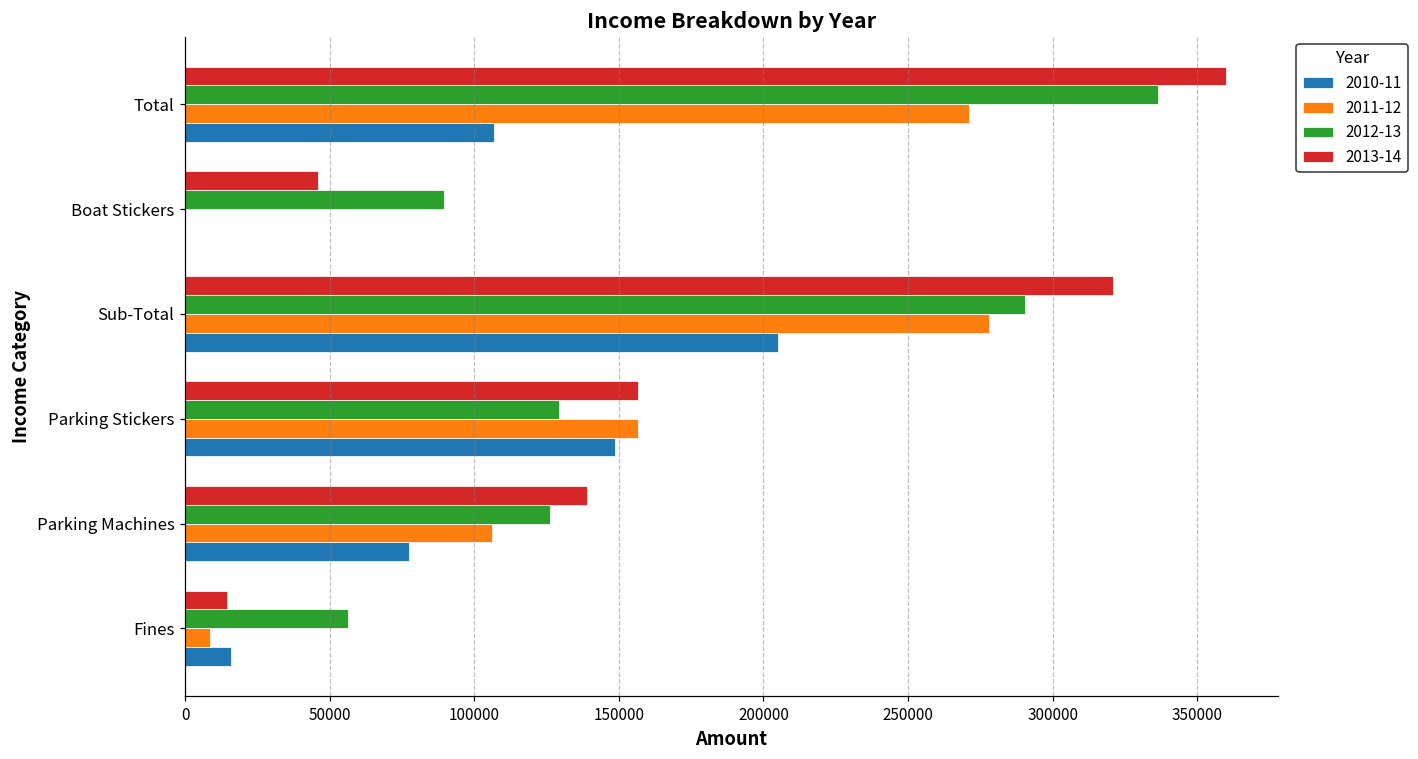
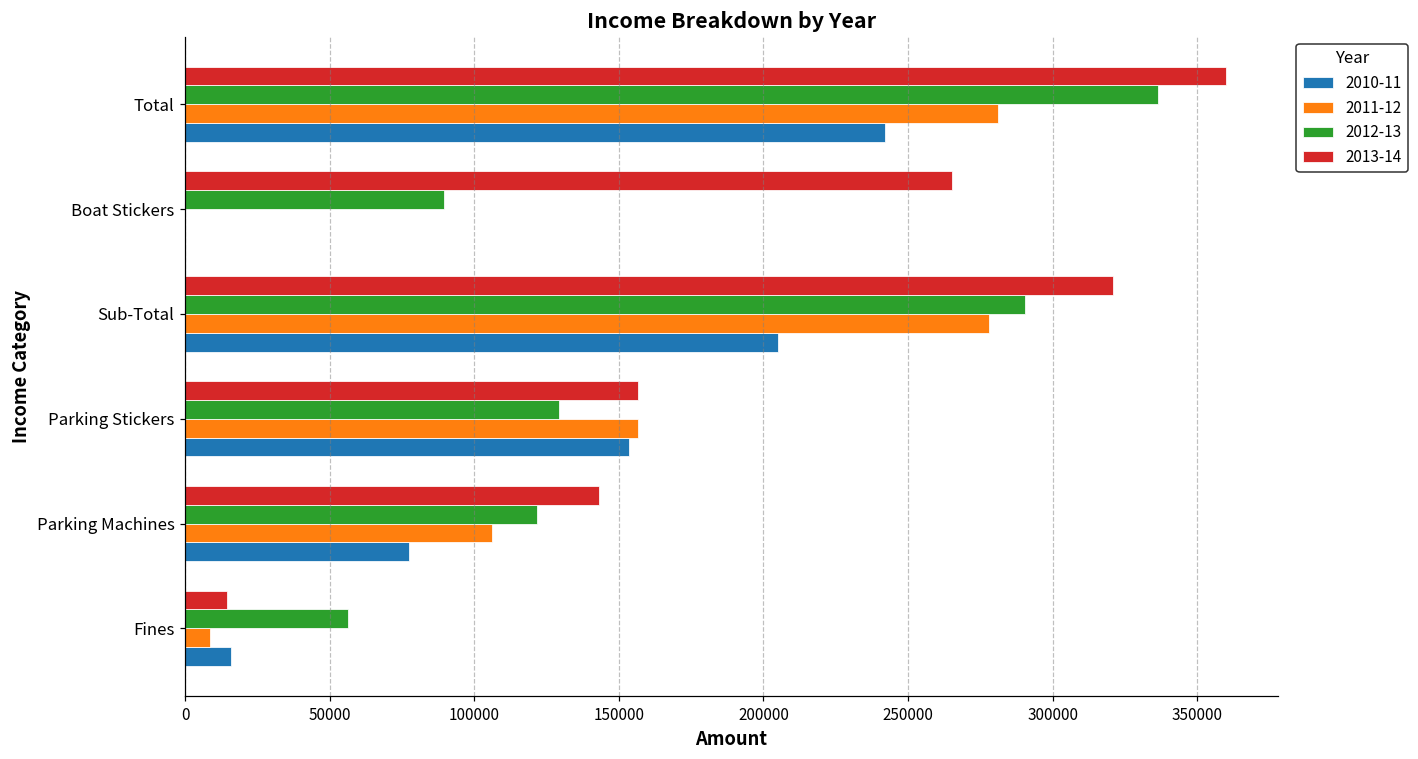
  {
    "2010-11": {
-     "Total": 107000,
+     "Total": 242000,
      "Boat Stickers": 0,
      "Sub-Total": 205000,
-     "Parking Stickers": 149000,
+     "Parking Stickers": 154000,
      "Parking Machines": 77000,
      "Fines": 16000
    },
    "2011-12": {
-     "Total": 271000,
+     "Total": 281000,
      "Boat Stickers": 0,
      "Sub-Total": 278000,
      "Parking Stickers": 157000,
      "Parking Machines": 106000,
      "Fines": 9000
    },
    "2012-13": {
      "Total": 336000,
      "Boat Stickers": 90000,
      "Sub-Total": 290000,
      "Parking Stickers": 129000,
-     "Parking Machines": 126000,
+     "Parking Machines": 122000,
      "Fines": 56000
    },
    "2013-14": {
      "Total": 360000,
-     "Boat Stickers": 46000,
+     "Boat Stickers": 265000,
      "Sub-Total": 321000,
      "Parking Stickers": 157000,
-     "Parking Machines": 139000,
+     "Parking Machines": 143000,
      "Fines": 14000
    }
  }
